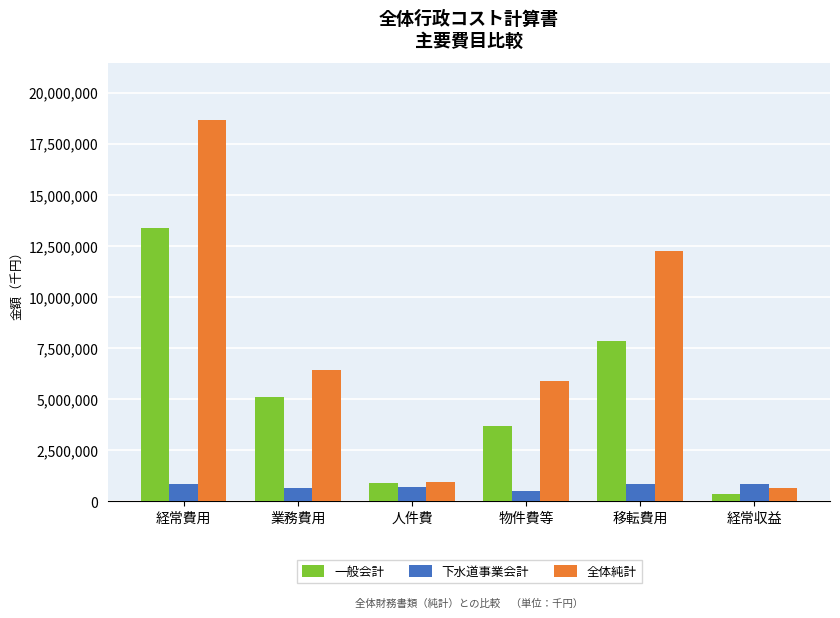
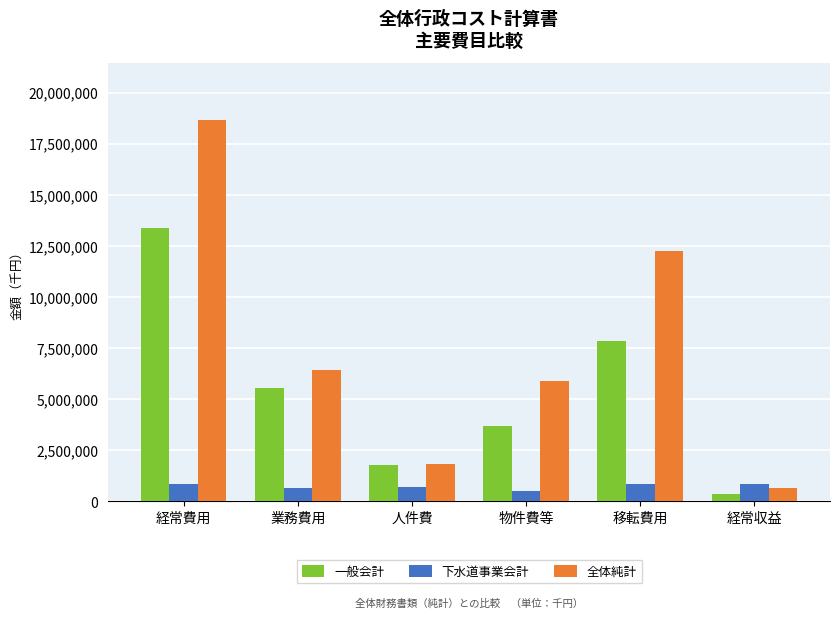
  {
    "一般会計": {
      "経常費用": "13,400,000",
-     "業務費用": "5,100,000",
-     "人件費": "900,000",
+     "業務費用": "5,500,000",
+     "人件費": "1,800,000",
      "物件費等": "3,700,000",
      "移転費用": "7,800,000",
      "経常収益": "400,000"
    },
    "下水道事業会計": {
      "経常費用": "900,000",
      "業務費用": "600,000",
      "人件費": "700,000",
      "物件費等": "500,000",
      "移転費用": "800,000",
      "経常収益": "800,000"
    },
    "全体純計": {
      "経常費用": "18,600,000",
      "業務費用": "6,400,000",
-     "人件費": "900,000",
+     "人件費": "1,900,000",
      "物件費等": "5,900,000",
      "移転費用": "12,200,000",
      "経常収益": "700,000"
    }
  }
